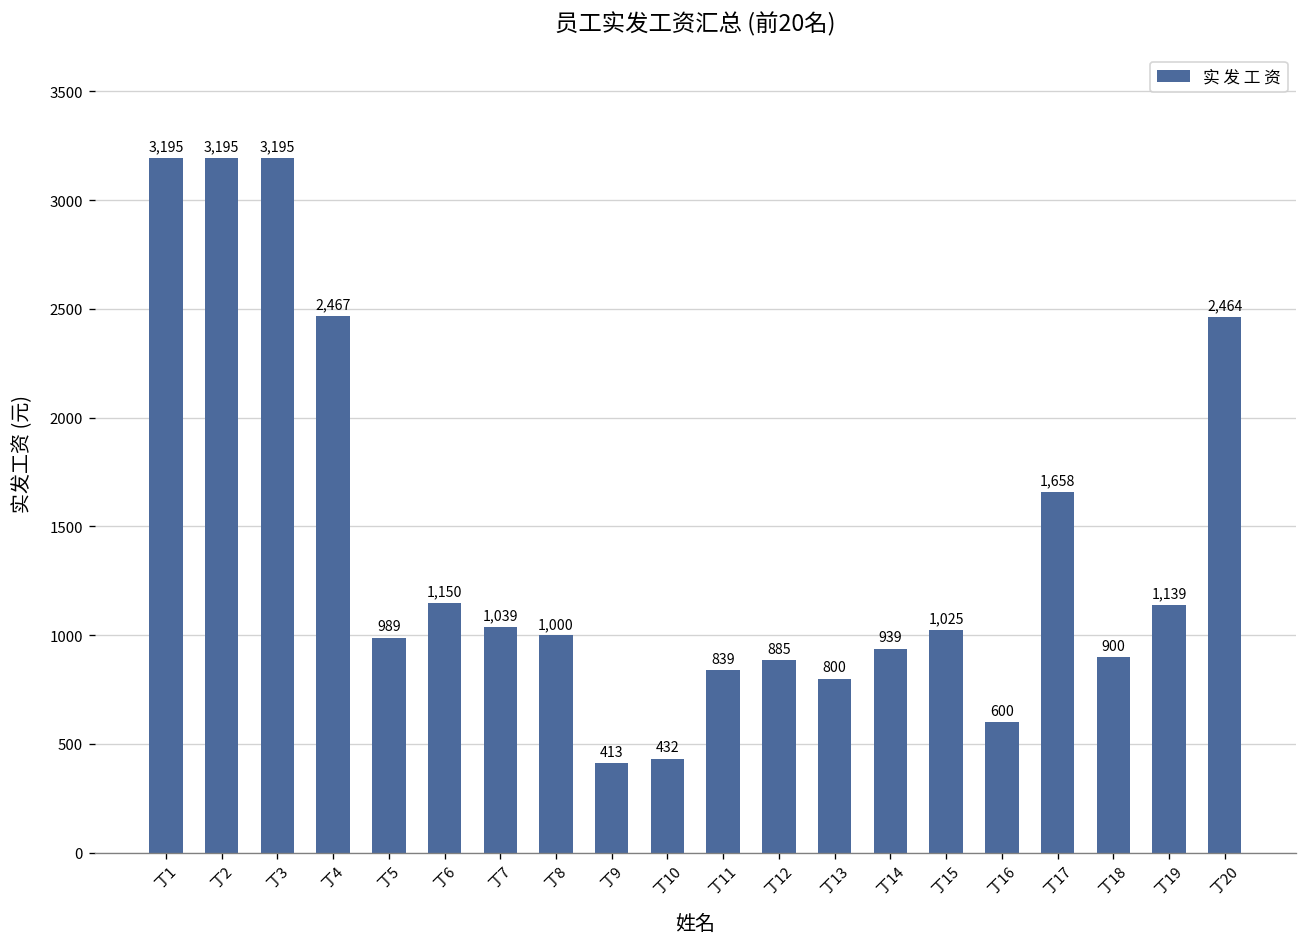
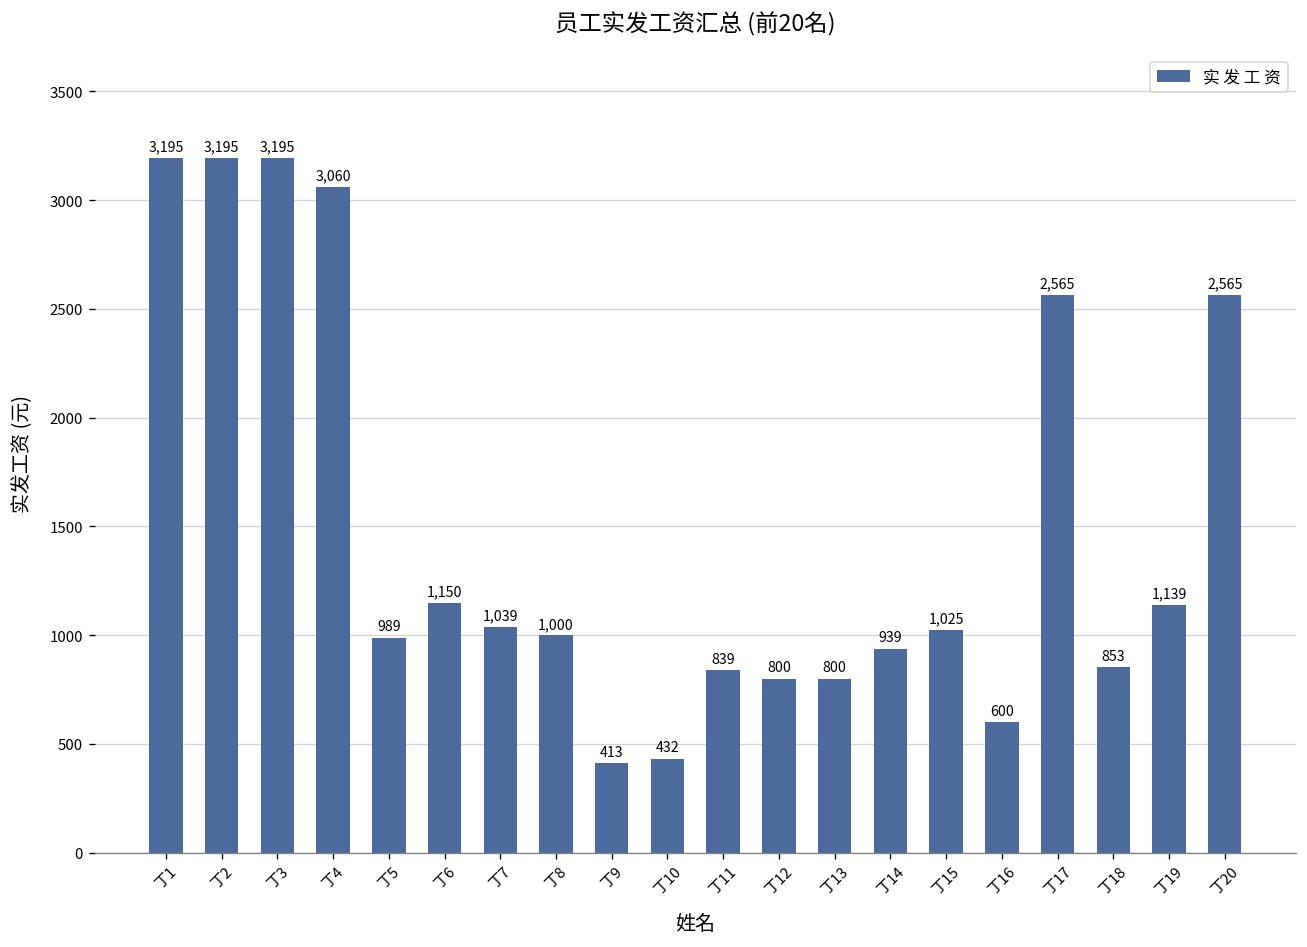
  {
    "丁1": "3,195",
    "丁2": "3,195",
    "丁3": "3,195",
-   "丁4": "2,467",
+   "丁4": "3,060",
    "丁5": "989",
    "丁6": "1,150",
    "丁7": "1,039",
    "丁8": "1,000",
    "丁9": "413",
    "丁10": "432",
    "丁11": "839",
-   "丁12": "885",
+   "丁12": "800",
    "丁13": "800",
    "丁14": "939",
    "丁15": "1,025",
    "丁16": "600",
-   "丁17": "1,658",
-   "丁18": "900",
+   "丁17": "2,565",
+   "丁18": "853",
    "丁19": "1,139",
-   "丁20": "2,464"
+   "丁20": "2,565"
  }
